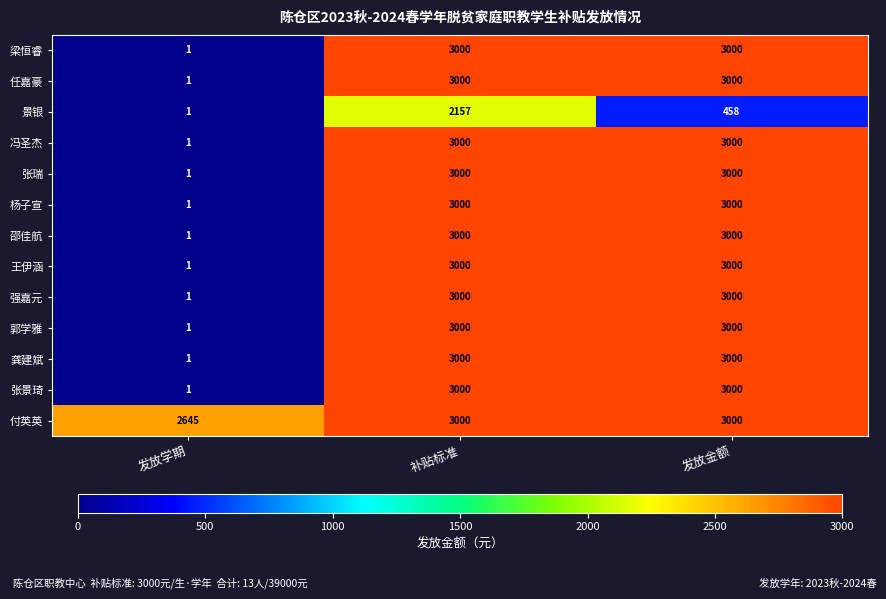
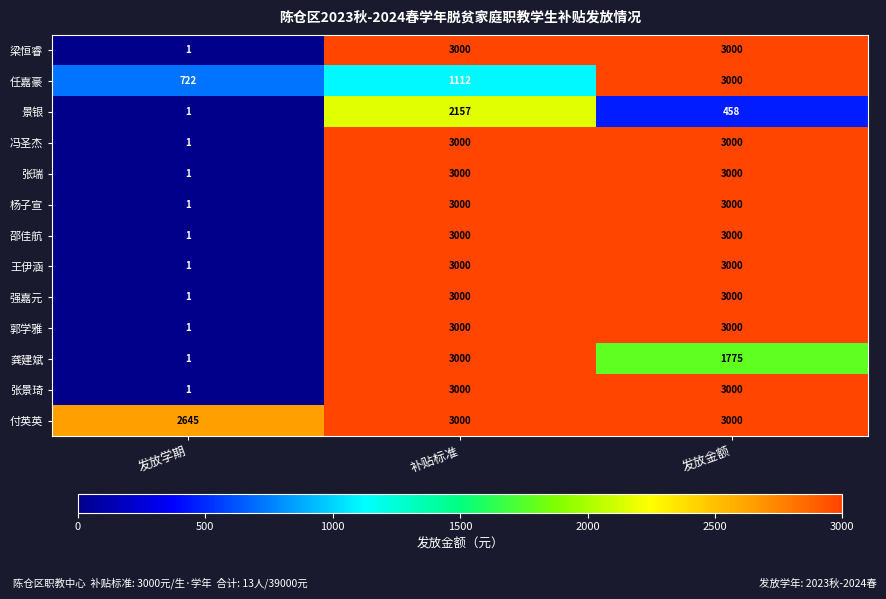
  {
    "梁恒睿": {
      "发放学期": 1,
      "补贴标准": 3000,
      "发放金额": 3000
    },
    "任嘉豪": {
-     "发放学期": 1,
-     "补贴标准": 3000,
+     "发放学期": 722,
+     "补贴标准": 1112,
      "发放金额": 3000
    },
    "景银": {
      "发放学期": 1,
      "补贴标准": 2157,
      "发放金额": 458
    },
    "冯圣杰": {
      "发放学期": 1,
      "补贴标准": 3000,
      "发放金额": 3000
    },
    "张瑞": {
      "发放学期": 1,
      "补贴标准": 3000,
      "发放金额": 3000
    },
    "杨子宣": {
      "发放学期": 1,
      "补贴标准": 3000,
      "发放金额": 3000
    },
    "邵佳航": {
      "发放学期": 1,
      "补贴标准": 3000,
      "发放金额": 3000
    },
    "王伊涵": {
      "发放学期": 1,
      "补贴标准": 3000,
      "发放金额": 3000
    },
    "强嘉元": {
      "发放学期": 1,
      "补贴标准": 3000,
      "发放金额": 3000
    },
    "郭学雅": {
      "发放学期": 1,
      "补贴标准": 3000,
      "发放金额": 3000
    },
    "龚建斌": {
      "发放学期": 1,
      "补贴标准": 3000,
-     "发放金额": 3000
+     "发放金额": 1775
    },
    "张景琦": {
      "发放学期": 1,
      "补贴标准": 3000,
      "发放金额": 3000
    },
    "付英英": {
      "发放学期": 2645,
      "补贴标准": 3000,
      "发放金额": 3000
    }
  }
